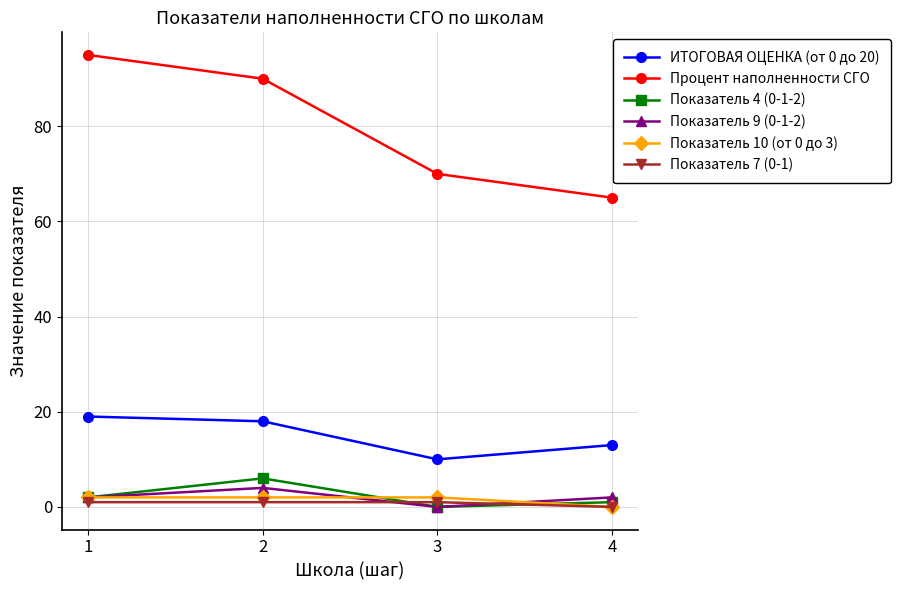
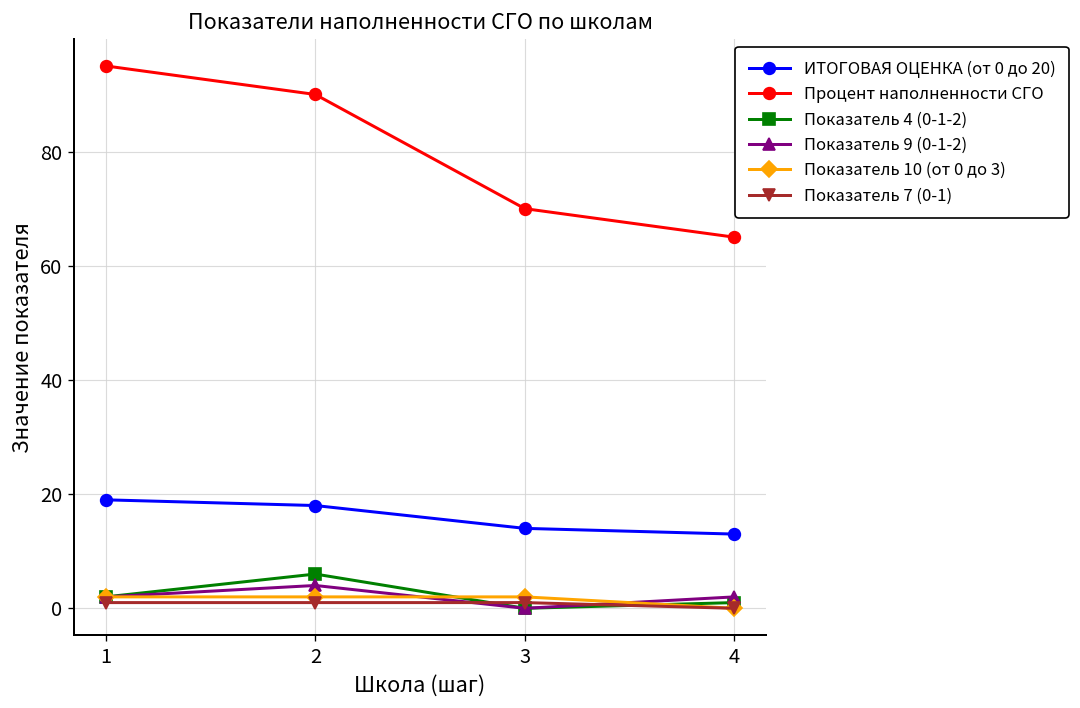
  {
    "ИТОГОВАЯ ОЦЕНКА (от 0 до 20)": {
      "1": 19,
      "2": 18,
-     "3": 10,
+     "3": 14,
      "4": 13
    },
    "Процент наполненности СГО": {
      "1": 95,
      "2": 90,
      "3": 70,
      "4": 65
    },
    "Показатель 4 (0-1-2)": {
      "2": 6,
      "4": 1
    },
    "Показатель 9 (0-1-2)": {
      "2": 4,
      "4": 2
    },
    "Показатель 10 (от 0 до 3)": {
      "2": 2,
      "3": 2
    },
    "Показатель 7 (0-1)": {
      "1": 1,
      "2": 1,
      "3": 1
    }
  }
